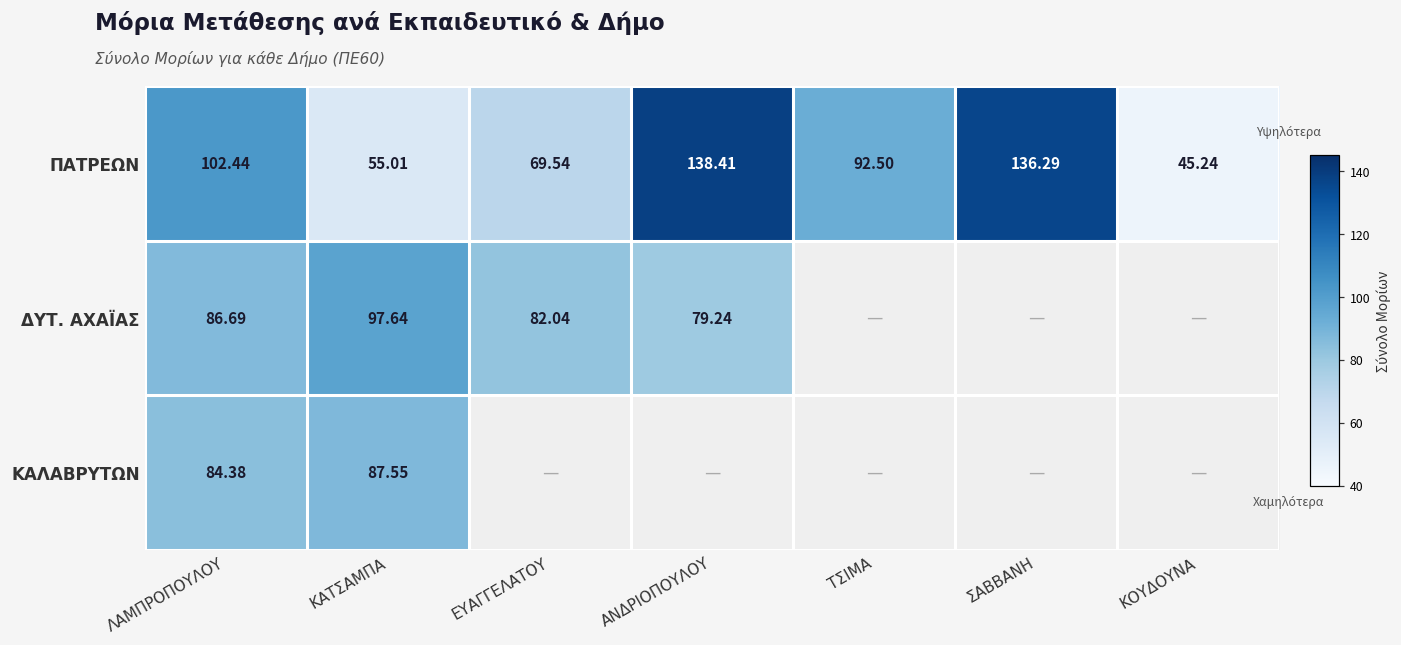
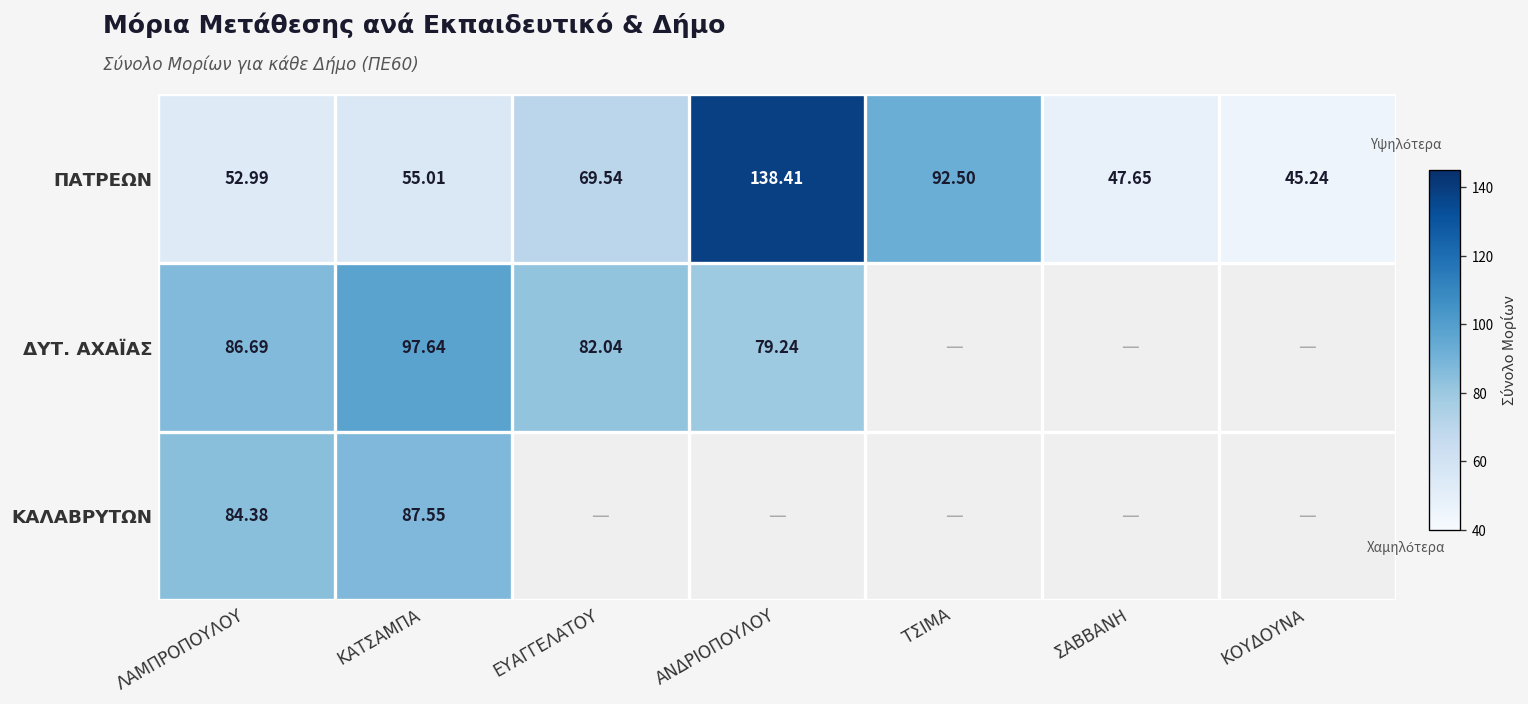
  {
    "ΠΑΤΡΕΩΝ": {
-     "ΛΑΜΠΡΟΠΟΥΛΟΥ": 102.44,
+     "ΛΑΜΠΡΟΠΟΥΛΟΥ": 52.99,
      "ΚΑΤΣΑΜΠΑ": 55.01,
      "ΕΥΑΓΓΕΛΑΤΟΥ": 69.54,
      "ΑΝΔΡΙΟΠΟΥΛΟΥ": 138.41,
      "ΤΣΙΜΑ": 92.50,
-     "ΣΑΒΒΑΝΗ": 136.29,
+     "ΣΑΒΒΑΝΗ": 47.65,
      "ΚΟΥΔΟΥΝΑ": 45.24
    },
    "ΔΥΤ. ΑΧΑΪΑΣ": {
      "ΛΑΜΠΡΟΠΟΥΛΟΥ": 86.69,
      "ΚΑΤΣΑΜΠΑ": 97.64,
      "ΕΥΑΓΓΕΛΑΤΟΥ": 82.04,
      "ΑΝΔΡΙΟΠΟΥΛΟΥ": 79.24
    },
    "ΚΑΛΑΒΡΥΤΩΝ": {
      "ΛΑΜΠΡΟΠΟΥΛΟΥ": 84.38,
      "ΚΑΤΣΑΜΠΑ": 87.55
    }
  }
